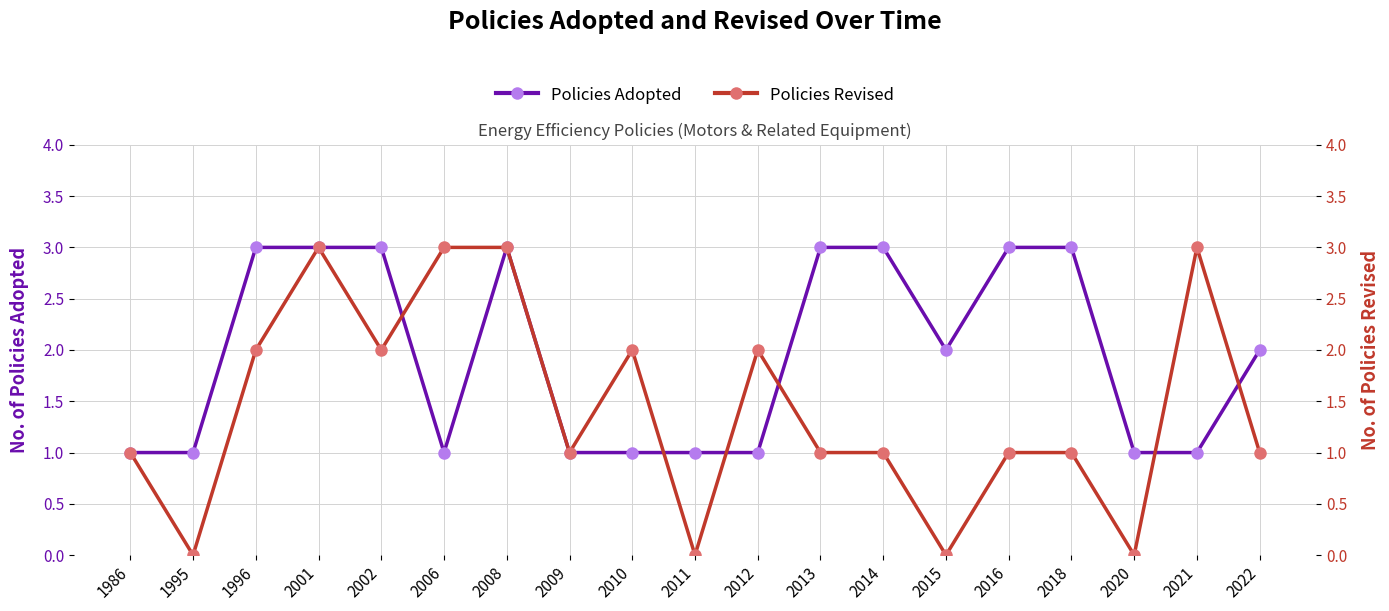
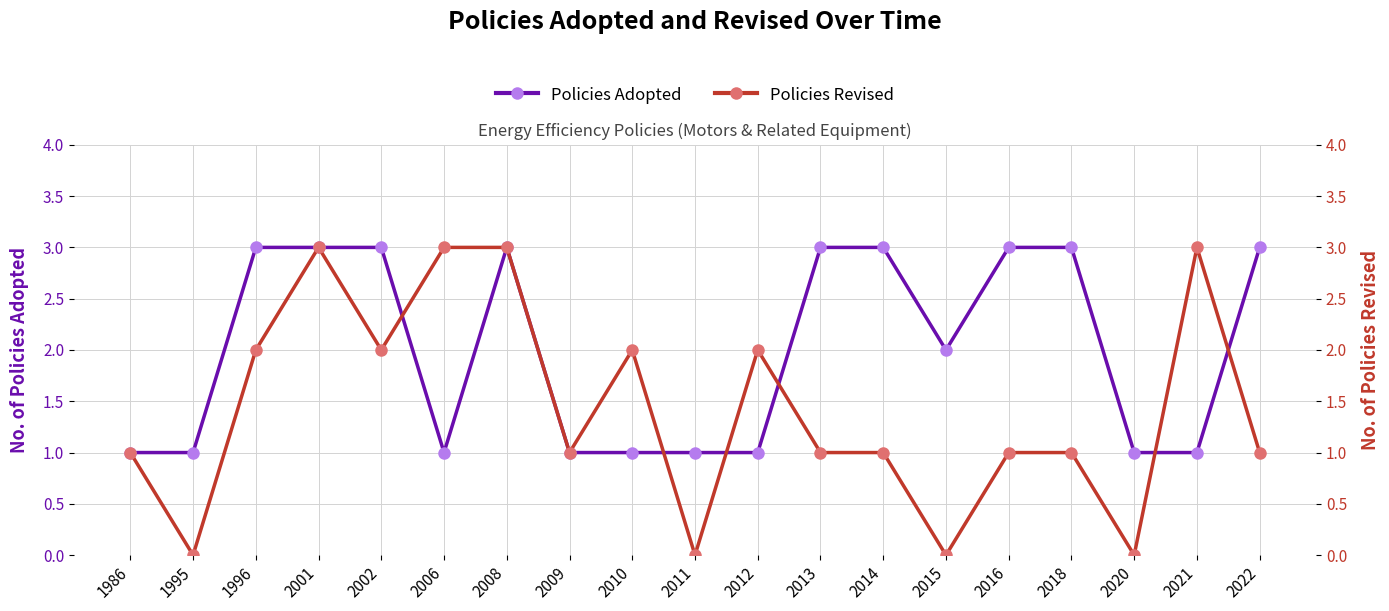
  {
    "Policies Adopted": {
      "1986": 1,
      "1995": 1,
      "1996": 3,
      "2001": 3,
      "2002": 3,
      "2006": 1,
      "2008": 3,
      "2009": 1,
      "2010": 1,
      "2011": 1,
      "2012": 1,
      "2013": 3,
      "2014": 3,
      "2015": 2,
      "2016": 3,
      "2018": 3,
      "2020": 1,
      "2021": 1,
-     "2022": 2
+     "2022": 3
    },
    "Policies Revised": {
      "1986": 1.00,
      "1995": 0.00,
      "1996": 2.00,
      "2001": 3.00,
      "2002": 2.00,
      "2006": 3.00,
      "2008": 3.00,
      "2009": 1.00,
      "2010": 2.00,
      "2011": 0.00,
      "2012": 2.00,
      "2013": 1.00,
      "2014": 1.00,
      "2015": 0.00,
      "2016": 1.00,
      "2018": 1.00,
      "2020": 0.00,
      "2021": 3.00,
      "2022": 1.00
    }
  }
